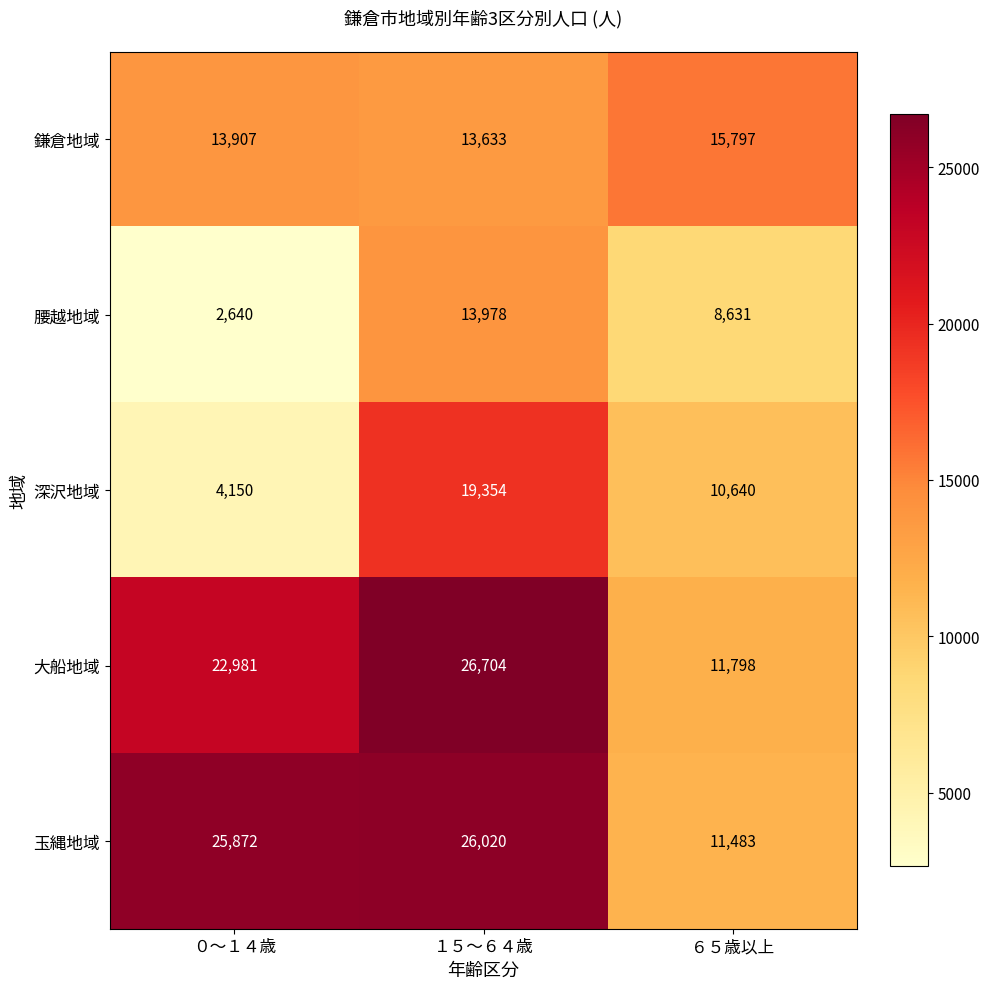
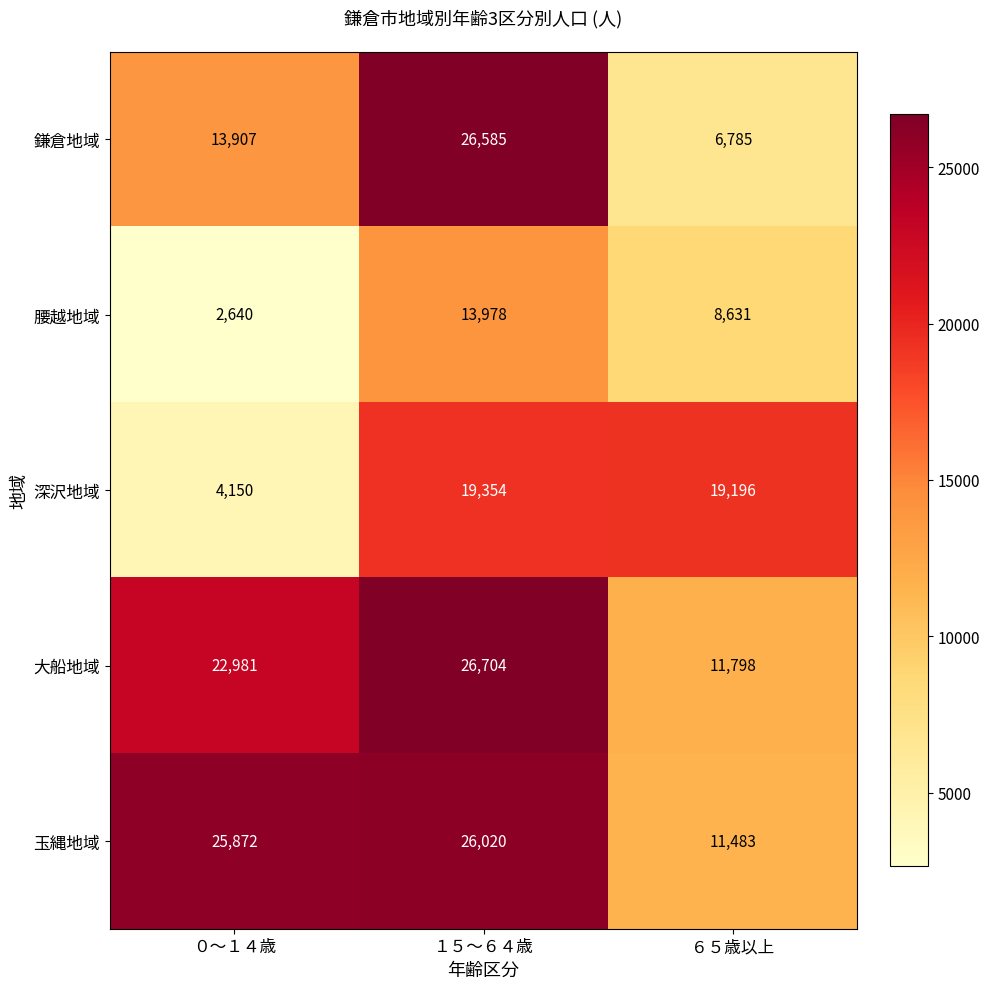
  {
    "鎌倉地域": {
      "０～１４歳": "13,907",
-     "１５～６４歳": "13,633",
-     "６５歳以上": "15,797"
+     "１５～６４歳": "26,585",
+     "６５歳以上": "6,785"
    },
    "腰越地域": {
      "０～１４歳": "2,640",
      "１５～６４歳": "13,978",
      "６５歳以上": "8,631"
    },
    "深沢地域": {
      "０～１４歳": "4,150",
      "１５～６４歳": "19,354",
-     "６５歳以上": "10,640"
+     "６５歳以上": "19,196"
    },
    "大船地域": {
      "０～１４歳": "22,981",
      "１５～６４歳": "26,704",
      "６５歳以上": "11,798"
    },
    "玉縄地域": {
      "０～１４歳": "25,872",
      "１５～６４歳": "26,020",
      "６５歳以上": "11,483"
    }
  }
